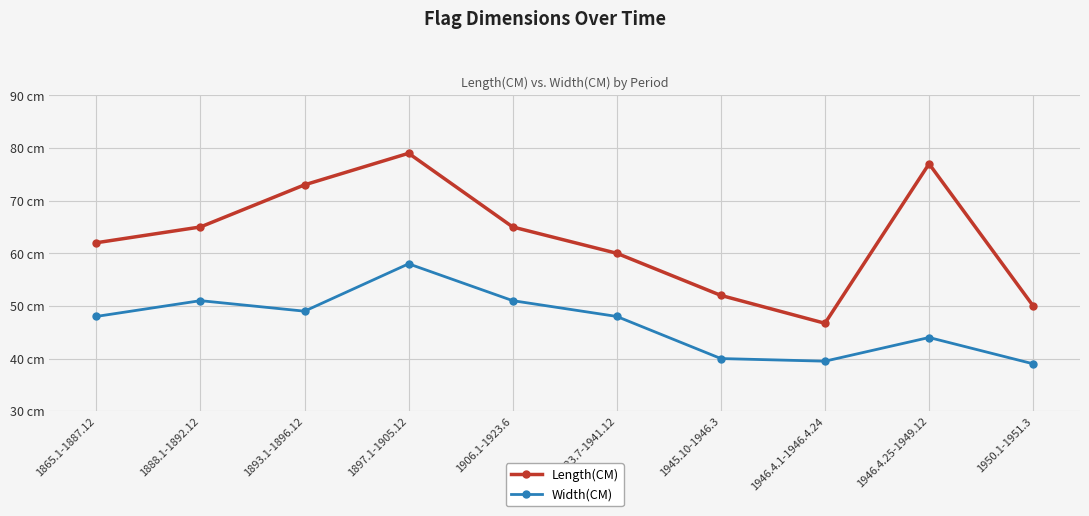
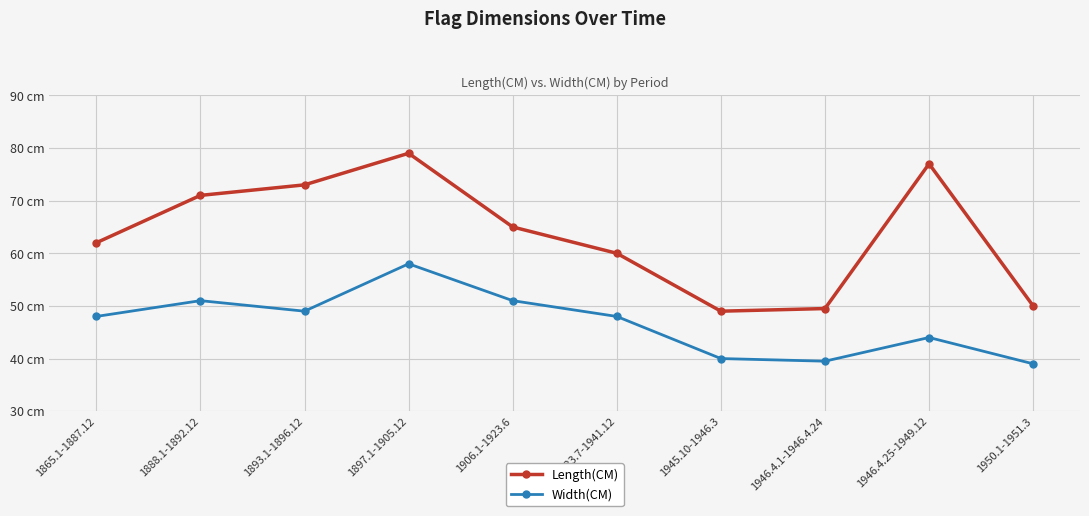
  {
    "Length(CM)": {
      "1865.1-1887.12": "62 cm",
-     "1888.1-1892.12": "65 cm",
+     "1888.1-1892.12": "71 cm",
      "1893.1-1896.12": "73 cm",
      "1897.1-1905.12": "79 cm",
      "1906.1-1923.6": "65 cm",
      "1923.7-1941.12": "60 cm",
-     "1945.10-1946.3": "52 cm",
-     "1946.4.1-1946.4.24": "47 cm",
+     "1945.10-1946.3": "49 cm",
+     "1946.4.1-1946.4.24": "50 cm",
      "1946.4.25-1949.12": "77 cm",
      "1950.1-1951.3": "50 cm"
    },
    "Width(CM)": {
      "1865.1-1887.12": "48 cm",
      "1888.1-1892.12": "51 cm",
      "1893.1-1896.12": "49 cm",
      "1897.1-1905.12": "58 cm",
      "1906.1-1923.6": "51 cm",
      "1923.7-1941.12": "48 cm",
      "1945.10-1946.3": "40 cm",
      "1946.4.1-1946.4.24": "40 cm",
      "1946.4.25-1949.12": "44 cm",
      "1950.1-1951.3": "39 cm"
    }
  }
